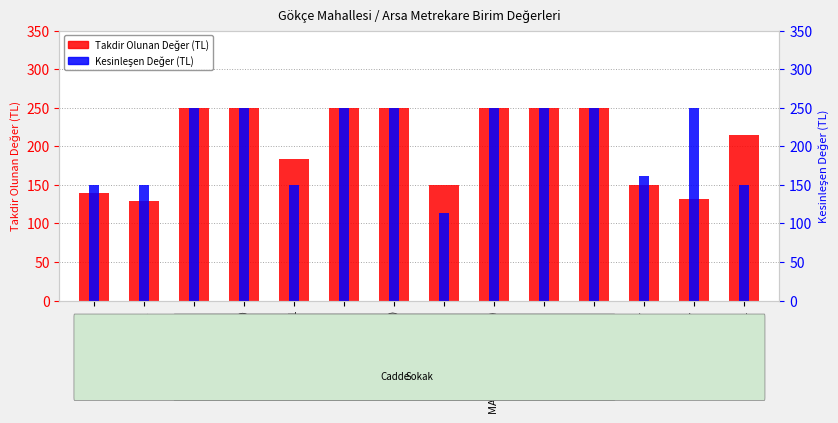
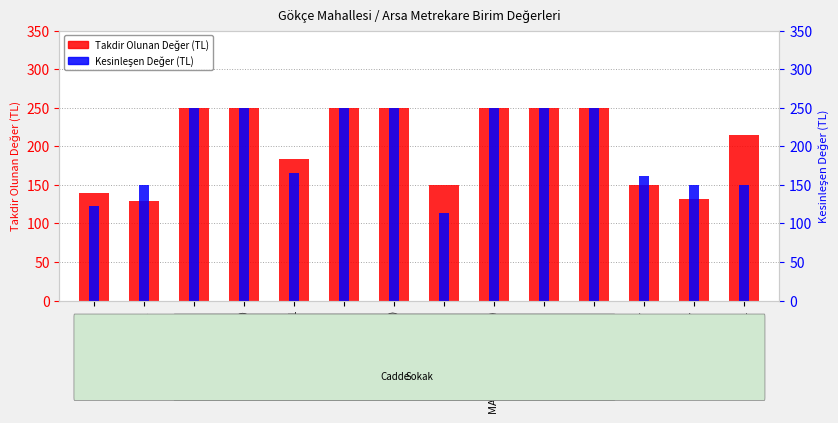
  {
    "Takdir Olunan Değer (TL)": {
      "HÜRRİYET.": 140,
      "IRMAK": 130,
      "İNÖNÜ": 250,
      "İNÖNÜ (YENİ)": 250,
      "İSİTİKLAL 1": 180,
      "İSTİKLAL": 250,
      "İSTİKLAL (YENİ)": 250,
      "MARDİN.": 150,
      "MARDİN (TEPEBAŞI)": 250,
      "MENDERES": 250,
      "MEŞRUTİYET": 250,
      "ONAY": 150,
      "ORTAKÖY": 130,
      "ORTAKÖY/1": 210
    },
    "Kesinleşen Değer (TL)": {
-     "HÜRRİYET.": 150,
+     "HÜRRİYET.": 120,
      "IRMAK": 150,
      "İNÖNÜ": 250,
      "İNÖNÜ (YENİ)": 250,
-     "İSİTİKLAL 1": 150,
+     "İSİTİKLAL 1": 170,
      "İSTİKLAL": 250,
      "İSTİKLAL (YENİ)": 250,
      "MARDİN.": 110,
      "MARDİN (TEPEBAŞI)": 250,
      "MENDERES": 250,
      "MEŞRUTİYET": 250,
      "ONAY": 160,
-     "ORTAKÖY": 250,
+     "ORTAKÖY": 150,
      "ORTAKÖY/1": 150
    }
  }
